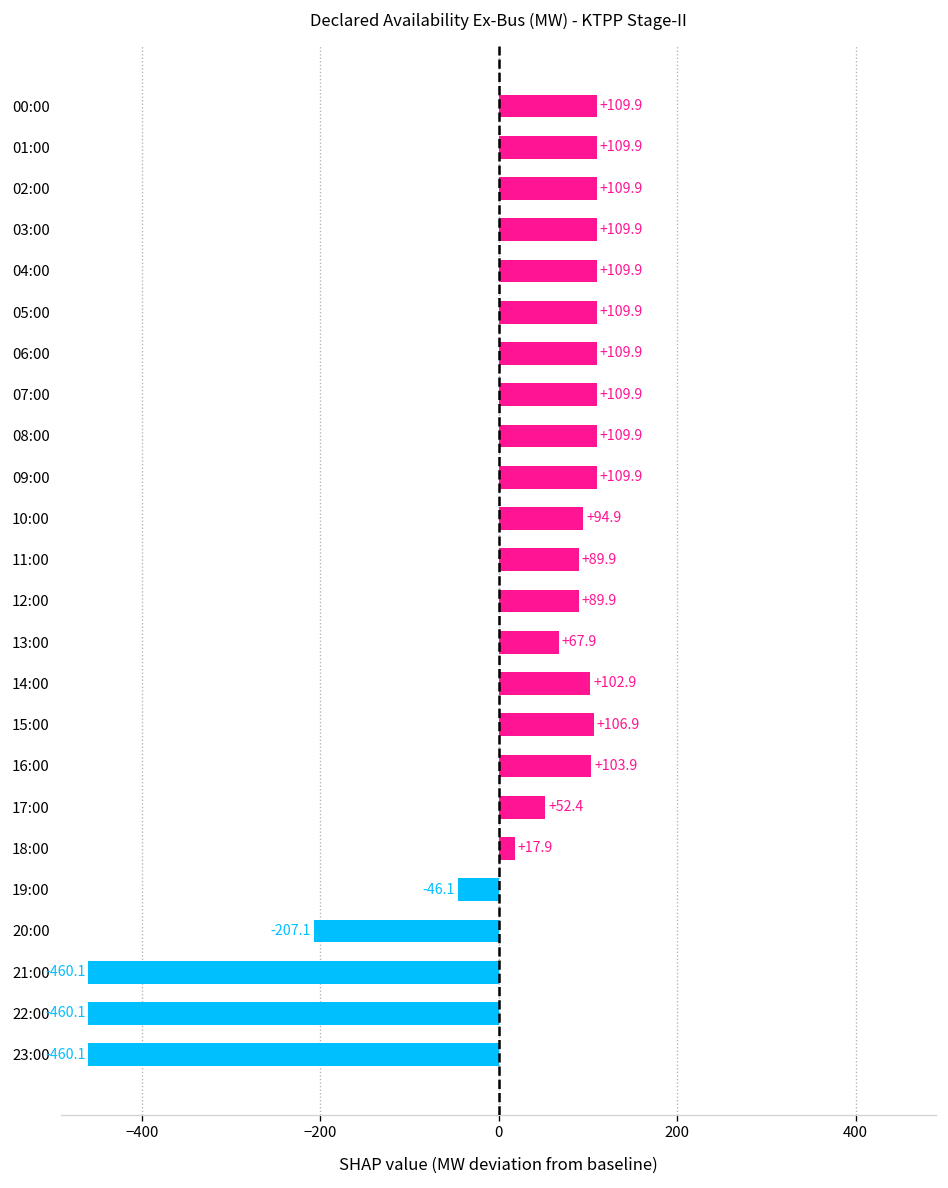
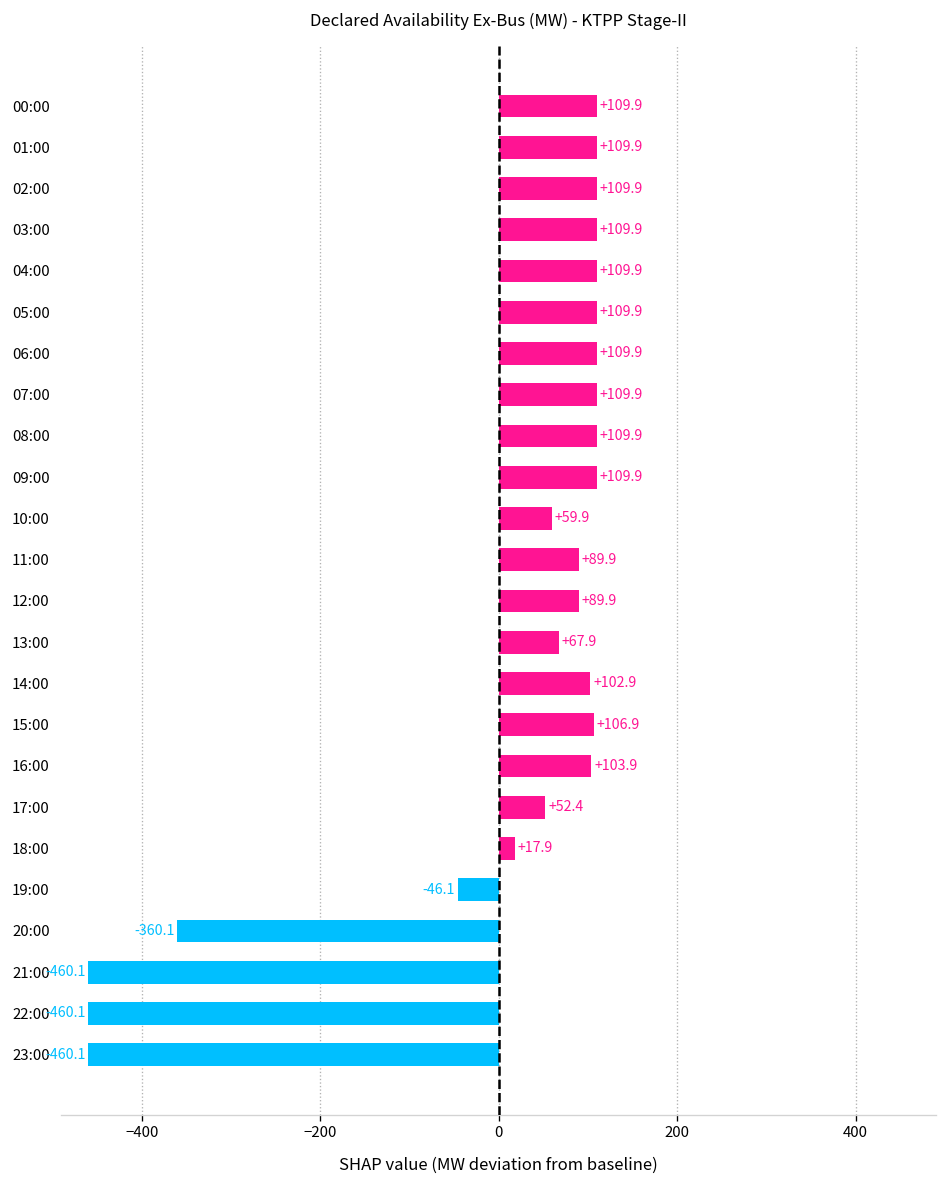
  {
    "00:00": "+109.9",
    "01:00": "+109.9",
    "02:00": "+109.9",
    "03:00": "+109.9",
    "04:00": "+109.9",
    "05:00": "+109.9",
    "06:00": "+109.9",
    "07:00": "+109.9",
    "08:00": "+109.9",
    "09:00": "+109.9",
-   "10:00": "+94.9",
+   "10:00": "+59.9",
    "11:00": "+89.9",
    "12:00": "+89.9",
    "13:00": "+67.9",
    "14:00": "+102.9",
    "15:00": "+106.9",
    "16:00": "+103.9",
    "17:00": "+52.4",
    "18:00": "+17.9",
    "19:00": "-46.1",
-   "20:00": "-207.1",
+   "20:00": "-360.1",
    "21:00": "-460.1",
    "22:00": "-460.1",
    "23:00": "-460.1"
  }
